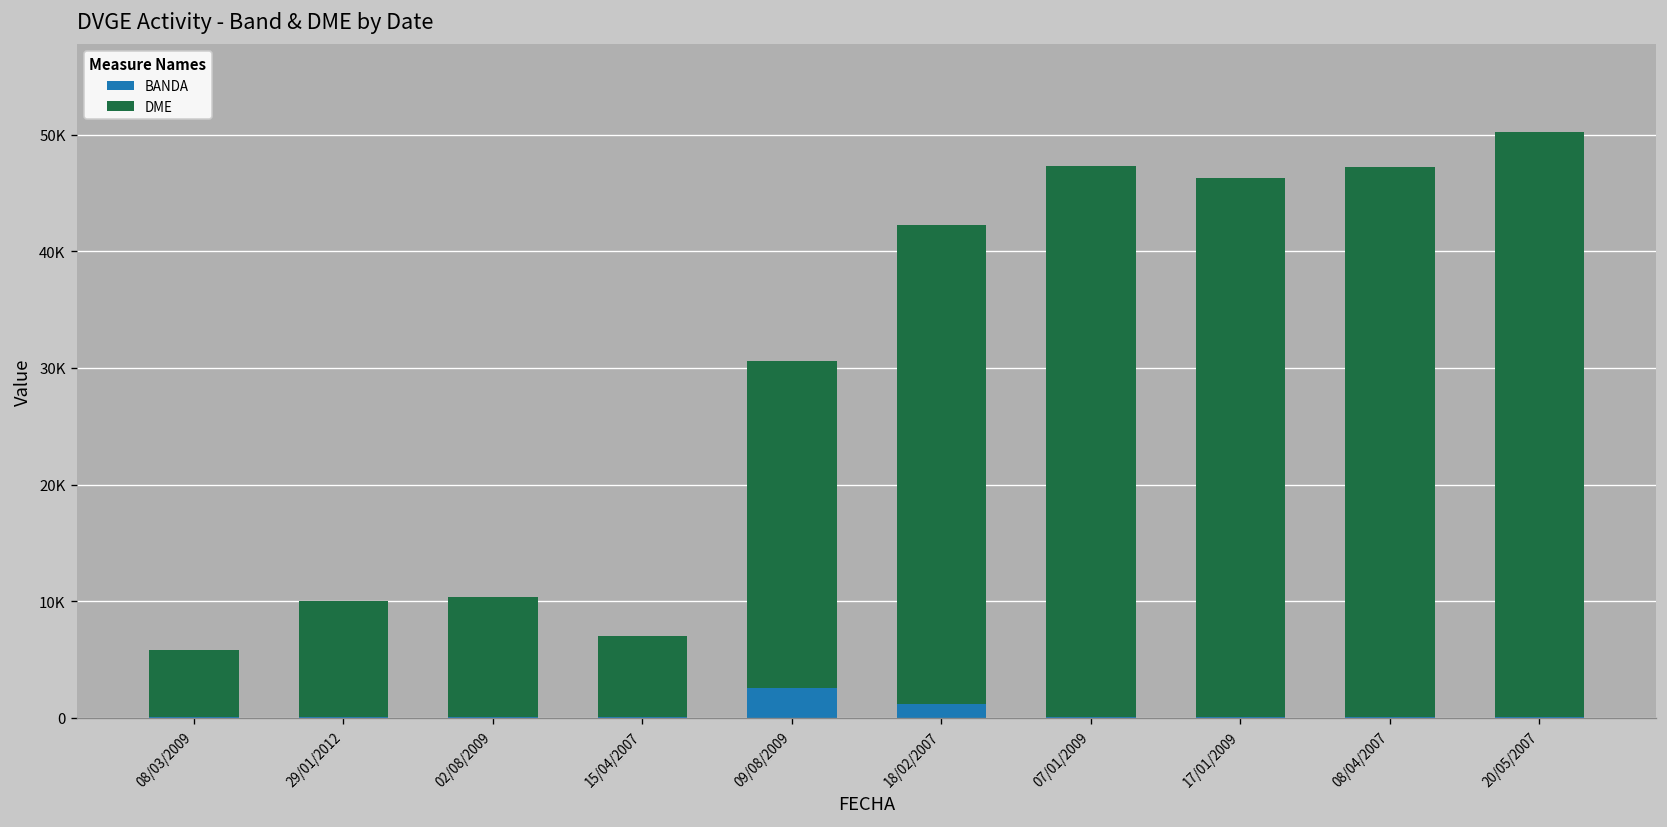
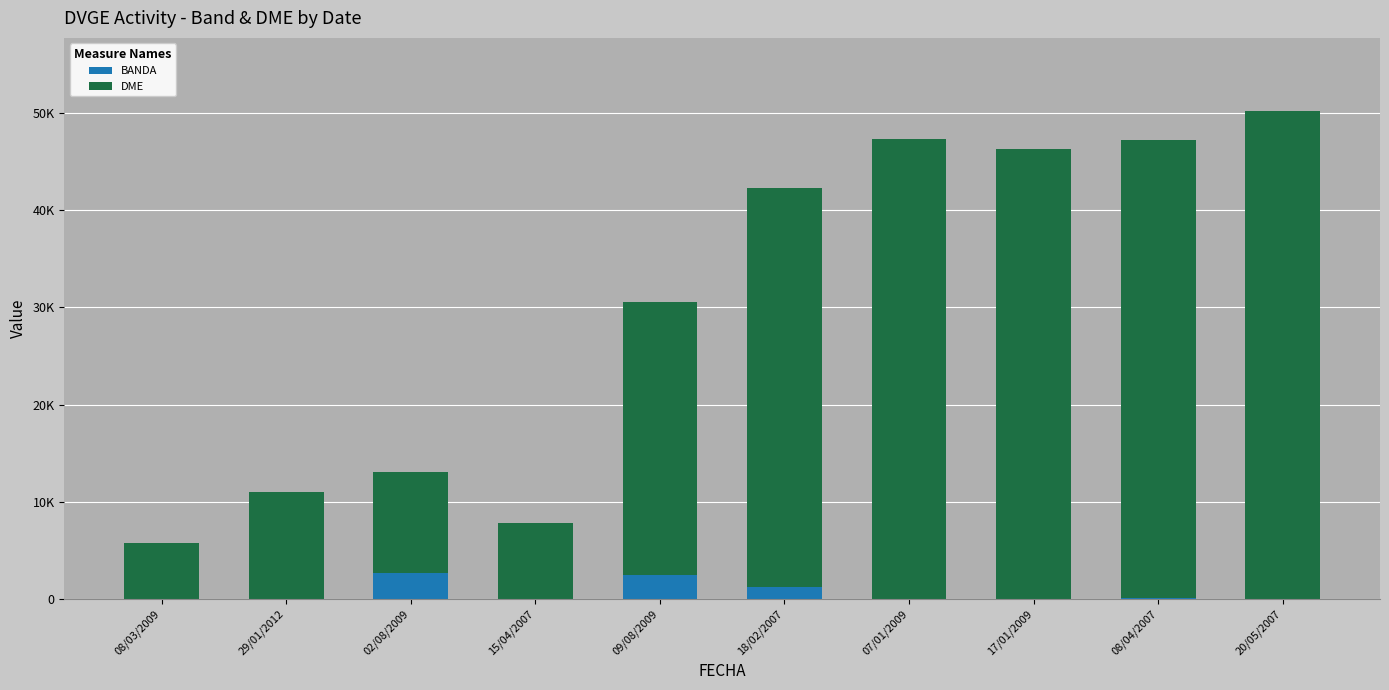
  {
    "BANDA": {
-     "02/08/2009": 0,
+     "02/08/2009": 3000,
      "09/08/2009": 3000,
      "18/02/2007": 1000
    },
    "DME": {
      "08/03/2009": 6000,
-     "29/01/2012": 10000,
+     "29/01/2012": 11000,
      "02/08/2009": 10000,
-     "15/04/2007": 7000,
+     "15/04/2007": 8000,
      "09/08/2009": 28000,
      "18/02/2007": 41000,
      "07/01/2009": 47000,
      "17/01/2009": 46000,
      "08/04/2007": 47000,
      "20/05/2007": 50000
    }
  }
